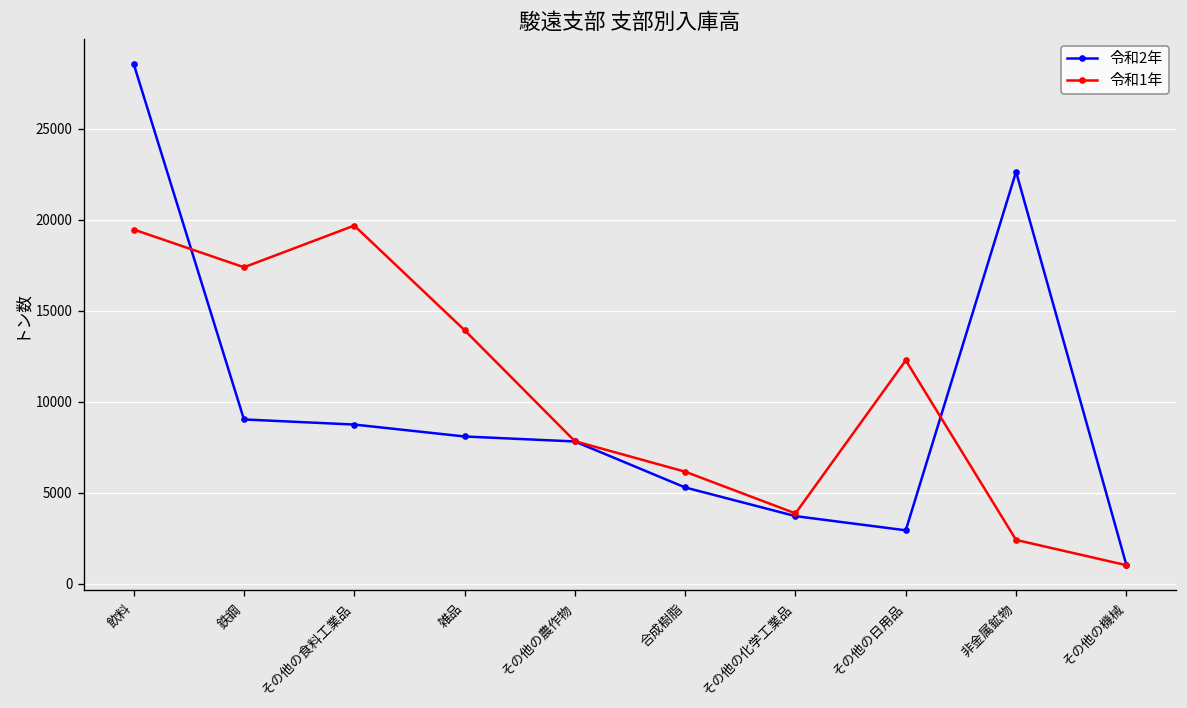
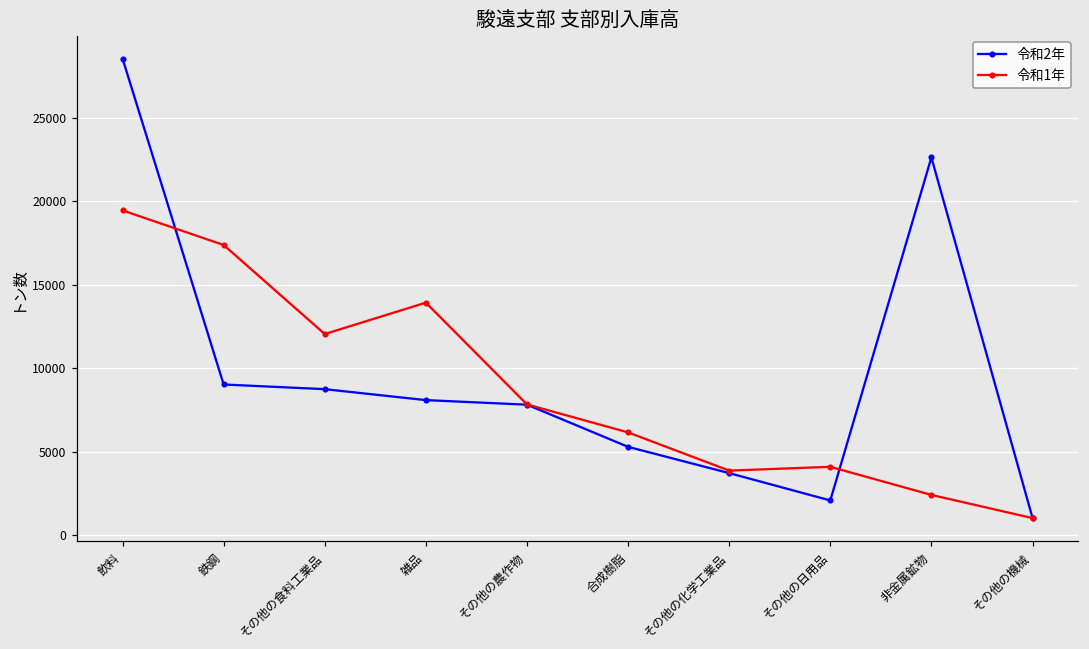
  {
    "令和2年": {
      "飲料": 28600,
      "鉄鋼": 9000,
      "その他の食料工業品": 8700,
      "雑品": 8100,
      "合成樹脂": 5300,
-     "その他の日用品": 2900,
+     "その他の日用品": 2100,
      "非金属鉱物": 22600
    },
    "令和1年": {
      "飲料": 19500,
      "鉄鋼": 17400,
-     "その他の食料工業品": 19700,
+     "その他の食料工業品": 12000,
      "雑品": 13900,
      "合成樹脂": 6200,
-     "その他の日用品": 12300,
+     "その他の日用品": 4100,
      "非金属鉱物": 2400
    }
  }
